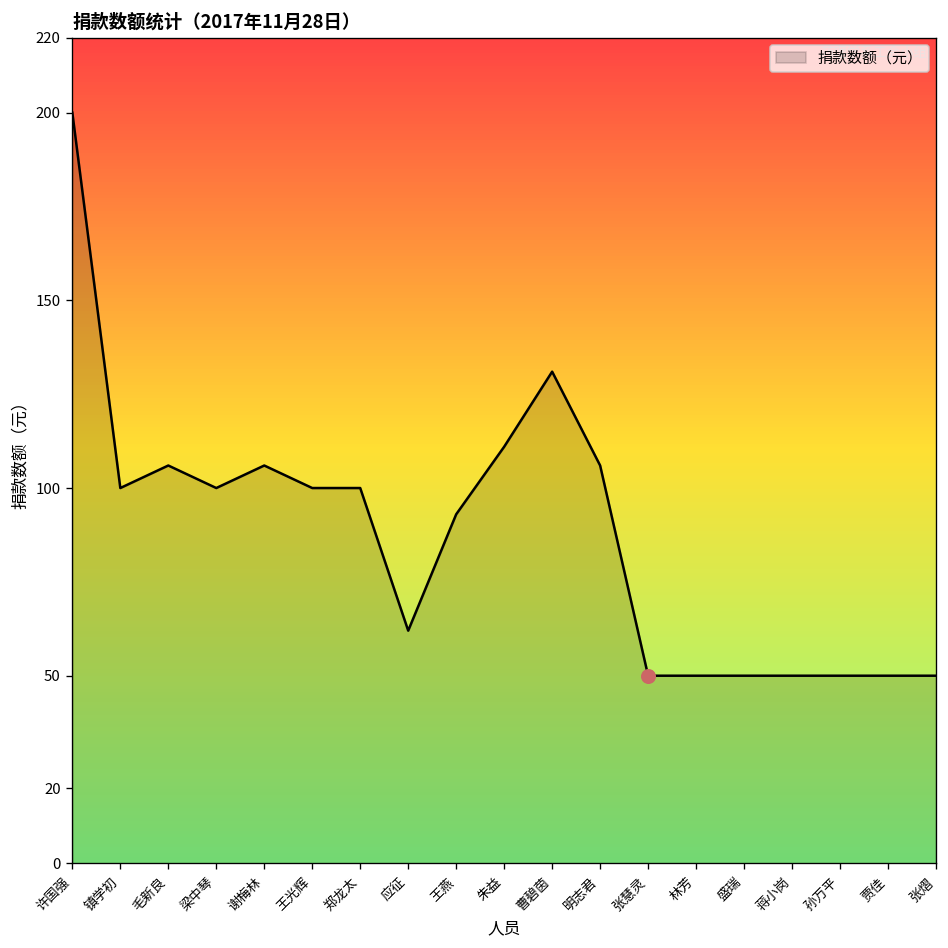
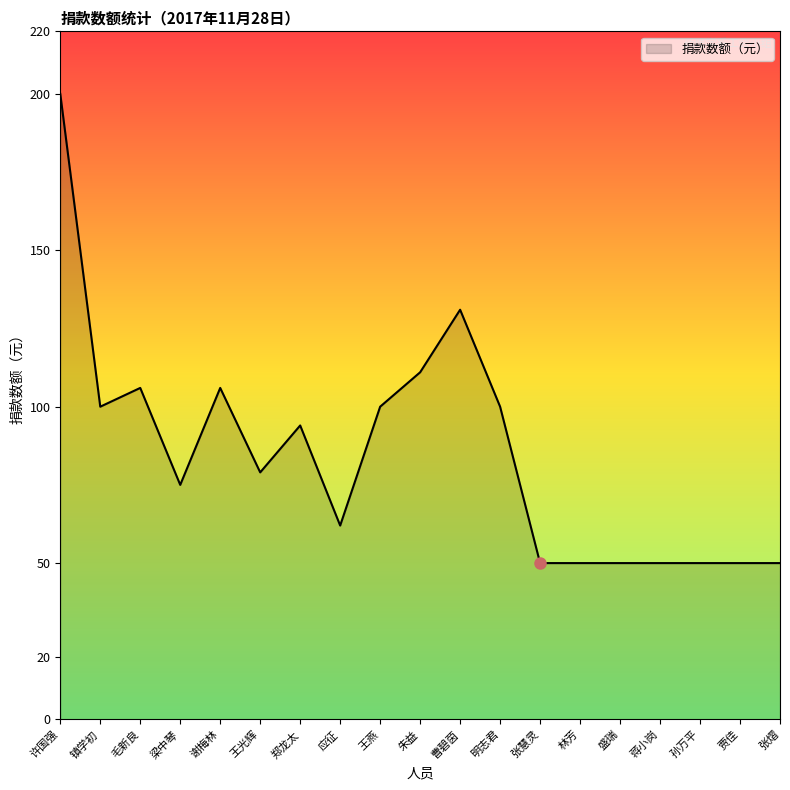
  {
    "捐款数额（元）": {
      "许国强": 200,
      "镇学初": 100,
      "毛新良": 106,
-     "梁中琴": 100,
+     "梁中琴": 75,
      "谢梅林": 106,
-     "王光辉": 100,
-     "郑龙太": 100,
+     "王光辉": 79,
+     "郑龙太": 94,
      "应征": 62,
-     "王燕": 93,
+     "王燕": 100,
      "朱益": 111,
      "曹碧茵": 131,
-     "明志君": 106,
+     "明志君": 100,
      "林芳": 50,
      "盛瑞": 50,
      "蒋小岗": 50,
      "孙万平": 50,
      "贾佳": 50,
      "张熠": 50
    }
  }
